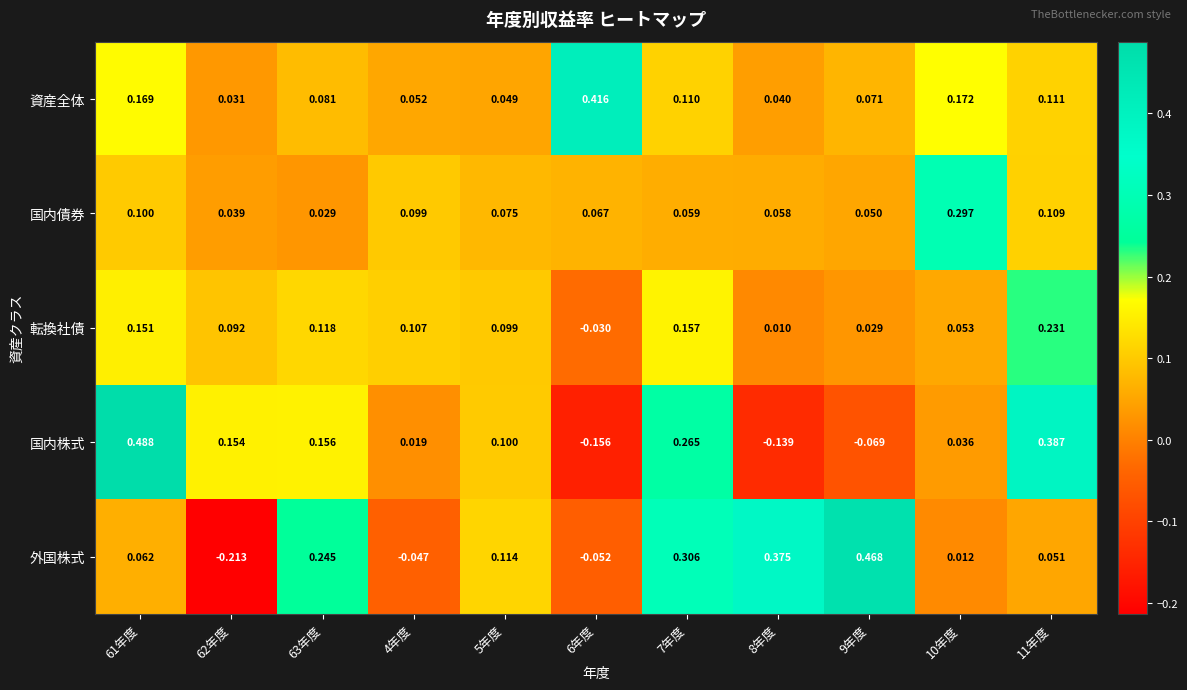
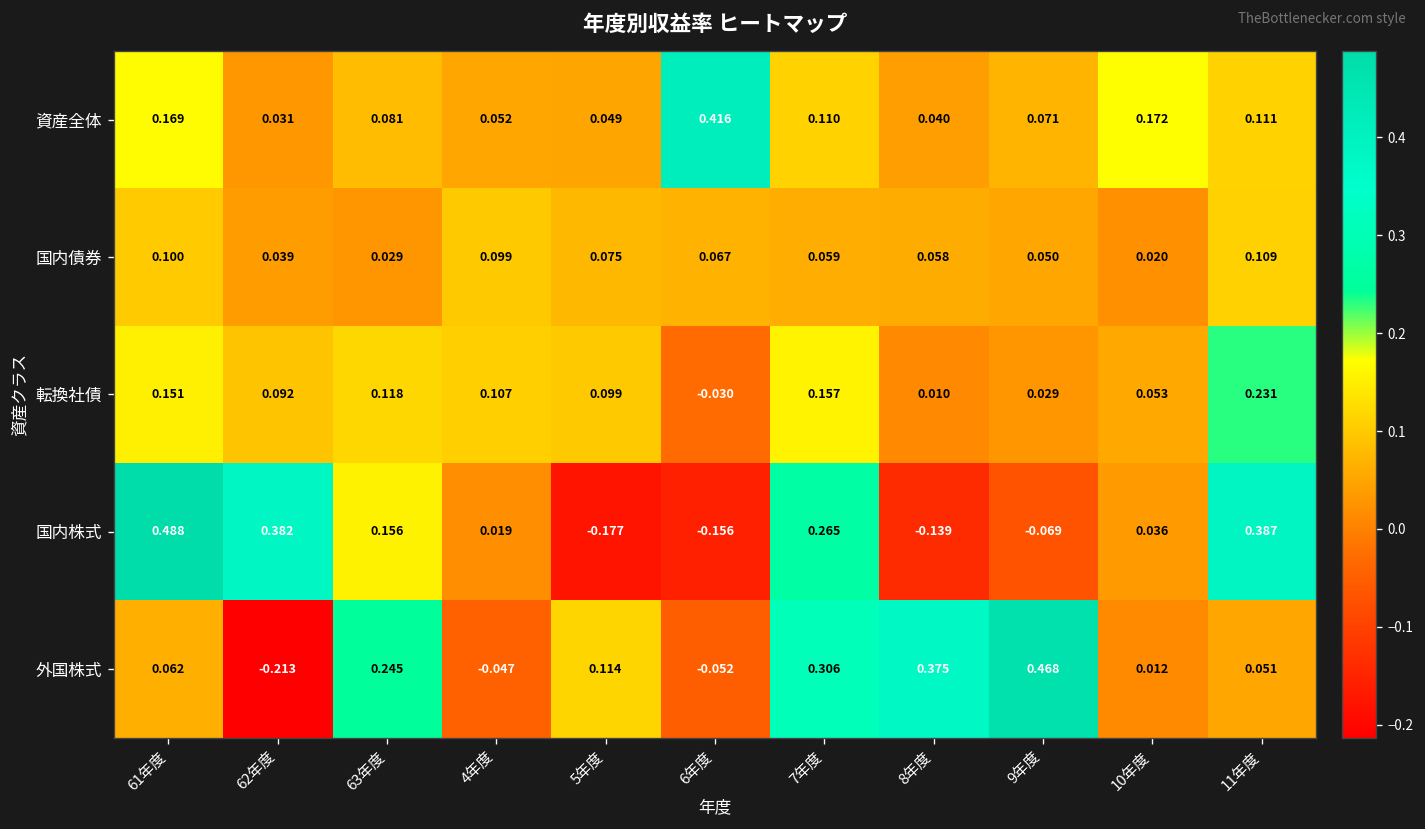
  {
    "資産全体": {
      "61年度": 0.169,
      "62年度": 0.031,
      "63年度": 0.081,
      "4年度": 0.052,
      "5年度": 0.049,
      "6年度": 0.416,
      "7年度": 0.110,
      "8年度": 0.040,
      "9年度": 0.071,
      "10年度": 0.172,
      "11年度": 0.111
    },
    "国内債券": {
      "61年度": 0.100,
      "62年度": 0.039,
      "63年度": 0.029,
      "4年度": 0.099,
      "5年度": 0.075,
      "6年度": 0.067,
      "7年度": 0.059,
      "8年度": 0.058,
      "9年度": 0.050,
-     "10年度": 0.297,
+     "10年度": 0.020,
      "11年度": 0.109
    },
    "転換社債": {
      "61年度": 0.151,
      "62年度": 0.092,
      "63年度": 0.118,
      "4年度": 0.107,
      "5年度": 0.099,
      "6年度": -0.030,
      "7年度": 0.157,
      "8年度": 0.010,
      "9年度": 0.029,
      "10年度": 0.053,
      "11年度": 0.231
    },
    "国内株式": {
      "61年度": 0.488,
-     "62年度": 0.154,
+     "62年度": 0.382,
      "63年度": 0.156,
      "4年度": 0.019,
-     "5年度": 0.100,
+     "5年度": -0.177,
      "6年度": -0.156,
      "7年度": 0.265,
      "8年度": -0.139,
      "9年度": -0.069,
      "10年度": 0.036,
      "11年度": 0.387
    },
    "外国株式": {
      "61年度": 0.062,
      "62年度": -0.213,
      "63年度": 0.245,
      "4年度": -0.047,
      "5年度": 0.114,
      "6年度": -0.052,
      "7年度": 0.306,
      "8年度": 0.375,
      "9年度": 0.468,
      "10年度": 0.012,
      "11年度": 0.051
    }
  }
